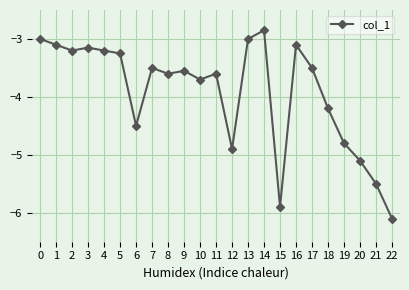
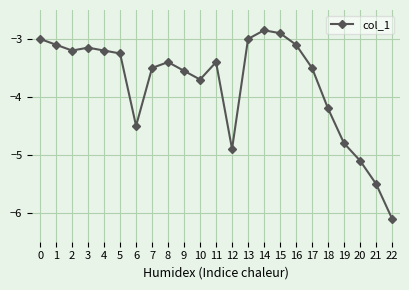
  {
    "0": -3.0,
    "1": -3.1,
    "2": -3.2,
    "3": -3.2,
    "4": -3.2,
    "5": -3.3,
    "6": -4.5,
    "7": -3.5,
-   "8": -3.6,
+   "8": -3.4,
    "9": -3.6,
    "10": -3.7,
-   "11": -3.6,
+   "11": -3.4,
    "12": -4.9,
    "13": -3.0,
    "14": -2.9,
-   "15": -5.9,
+   "15": -2.9,
    "16": -3.1,
    "17": -3.5,
    "18": -4.2,
    "19": -4.8,
    "20": -5.1,
    "21": -5.5,
    "22": -6.1
  }
